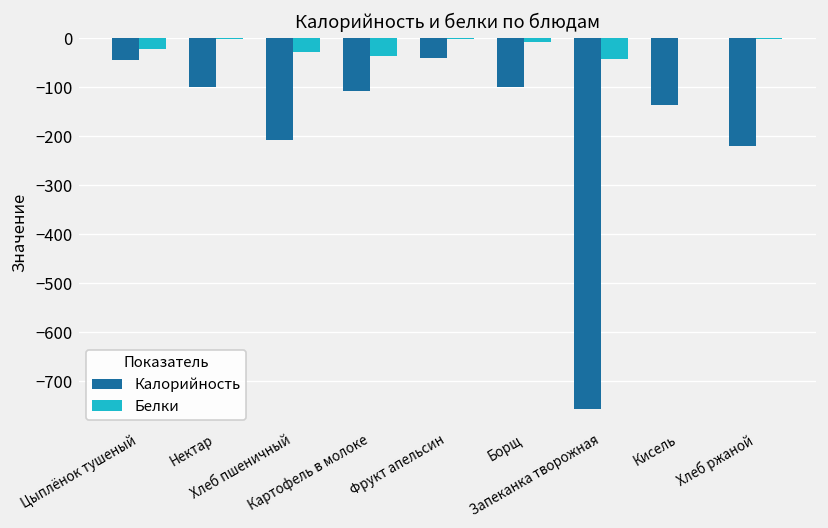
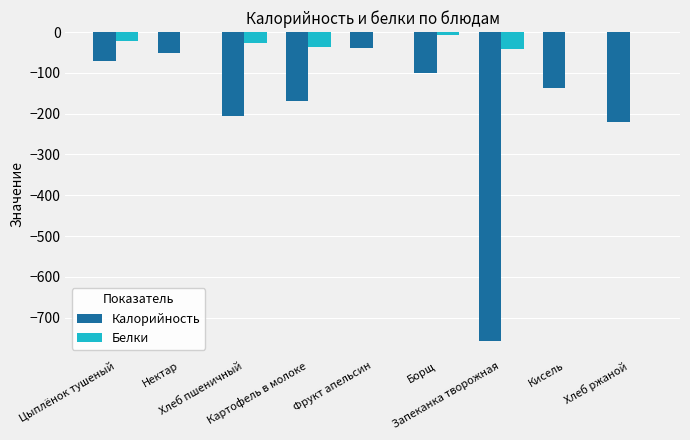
  {
    "Калорийность": {
-     "Цыплёнок тушеный": -40,
-     "Нектар": -100,
+     "Цыплёнок тушеный": -70,
+     "Нектар": -50,
      "Хлеб пшеничный": -210,
-     "Картофель в молоке": -110,
+     "Картофель в молоке": -170,
      "Фрукт апельсин": -40,
      "Борщ": -100,
      "Запеканка творожная": -760,
      "Кисель": -140,
      "Хлеб ржаной": -220
    },
    "Белки": {
      "Цыплёнок тушеный": -20,
      "Хлеб пшеничный": -30,
      "Картофель в молоке": -40,
      "Борщ": -10,
      "Запеканка творожная": -40,
      "Кисель": 0
    }
  }
